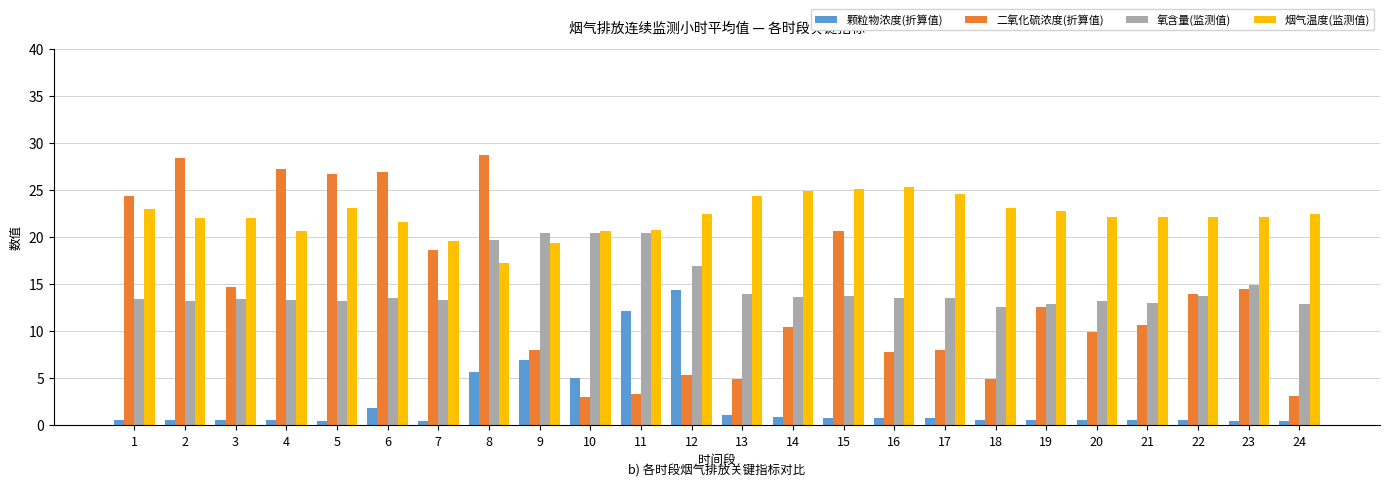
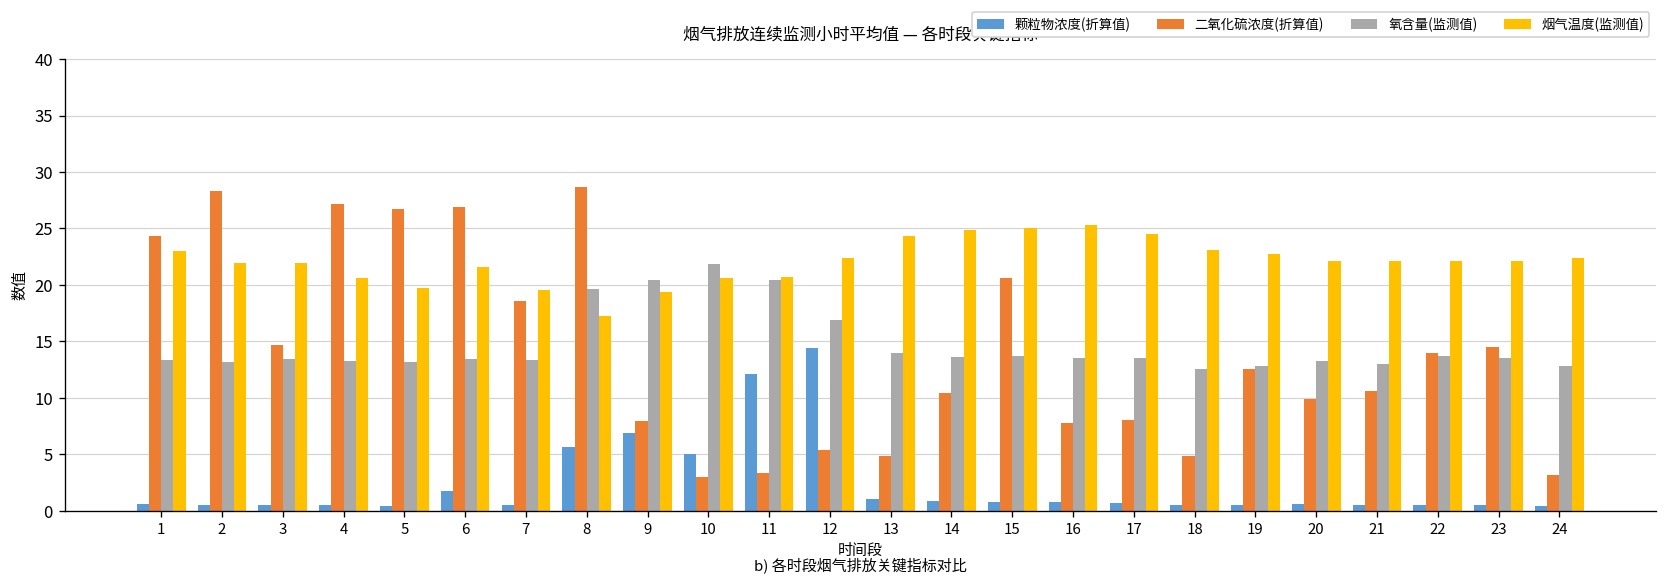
  {
    "颗粒物浓度(折算值)": {
      "1": 1,
      "2": 1,
      "3": 1,
      "4": 1,
      "5": 0,
      "6": 2,
      "7": 0,
      "8": 6,
      "9": 7,
      "10": 5,
      "11": 12,
      "12": 14,
      "13": 1,
      "14": 1,
      "15": 1,
      "16": 1,
      "17": 1,
      "18": 1,
      "19": 1,
      "20": 1,
      "21": 1,
      "22": 1,
      "23": 0,
      "24": 0
    },
    "二氧化硫浓度(折算值)": {
      "1": 24,
      "2": 28,
      "3": 15,
      "4": 27,
      "5": 27,
      "6": 27,
      "7": 19,
      "8": 29,
      "9": 8,
      "10": 3,
      "11": 3,
      "12": 5,
      "13": 5,
      "14": 10,
      "15": 21,
      "16": 8,
      "17": 8,
      "18": 5,
      "19": 13,
      "20": 10,
      "21": 11,
      "22": 14,
      "23": 14,
      "24": 3
    },
    "氧含量(监测值)": {
      "1": 13,
      "2": 13,
      "3": 13,
      "4": 13,
      "5": 13,
      "6": 13,
      "7": 13,
      "8": 20,
      "9": 20,
-     "10": 20,
+     "10": 22,
      "11": 20,
      "12": 17,
      "13": 14,
      "14": 14,
      "15": 14,
      "16": 14,
      "17": 14,
      "18": 13,
      "19": 13,
      "20": 13,
      "21": 13,
      "22": 14,
-     "23": 15,
+     "23": 14,
      "24": 13
    },
    "烟气温度(监测值)": {
      "1": 23,
      "2": 22,
      "3": 22,
      "4": 21,
-     "5": 23,
+     "5": 20,
      "6": 22,
      "7": 20,
      "8": 17,
      "9": 19,
      "10": 21,
      "11": 21,
      "12": 22,
      "13": 24,
      "14": 25,
      "15": 25,
      "16": 25,
      "17": 25,
      "18": 23,
      "19": 23,
      "20": 22,
      "21": 22,
      "22": 22,
      "23": 22,
      "24": 22
    }
  }
